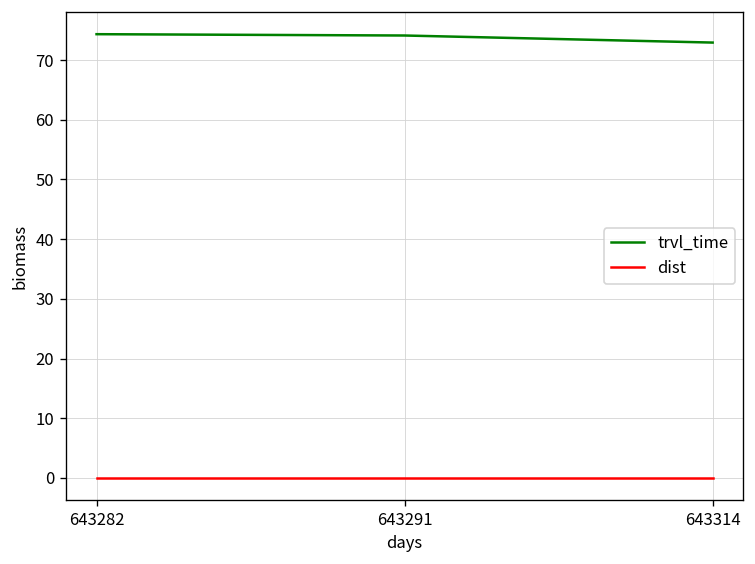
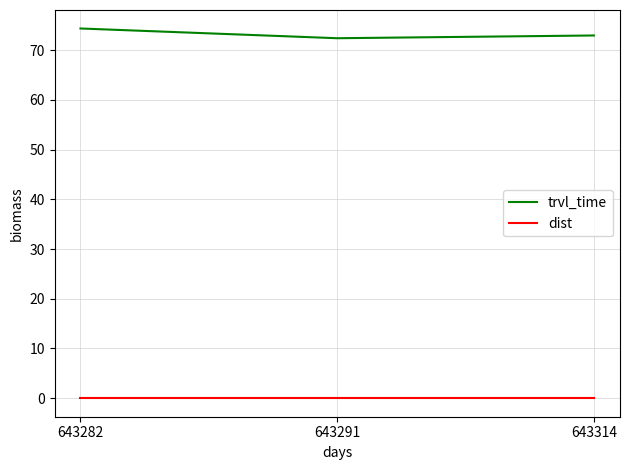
  {
    "trvl_time": {
      "643282": 74,
-     "643291": 74,
+     "643291": 72,
      "643314": 73
    },
    "dist": {
      "643282": 0,
      "643291": 0,
      "643314": 0
    }
  }
